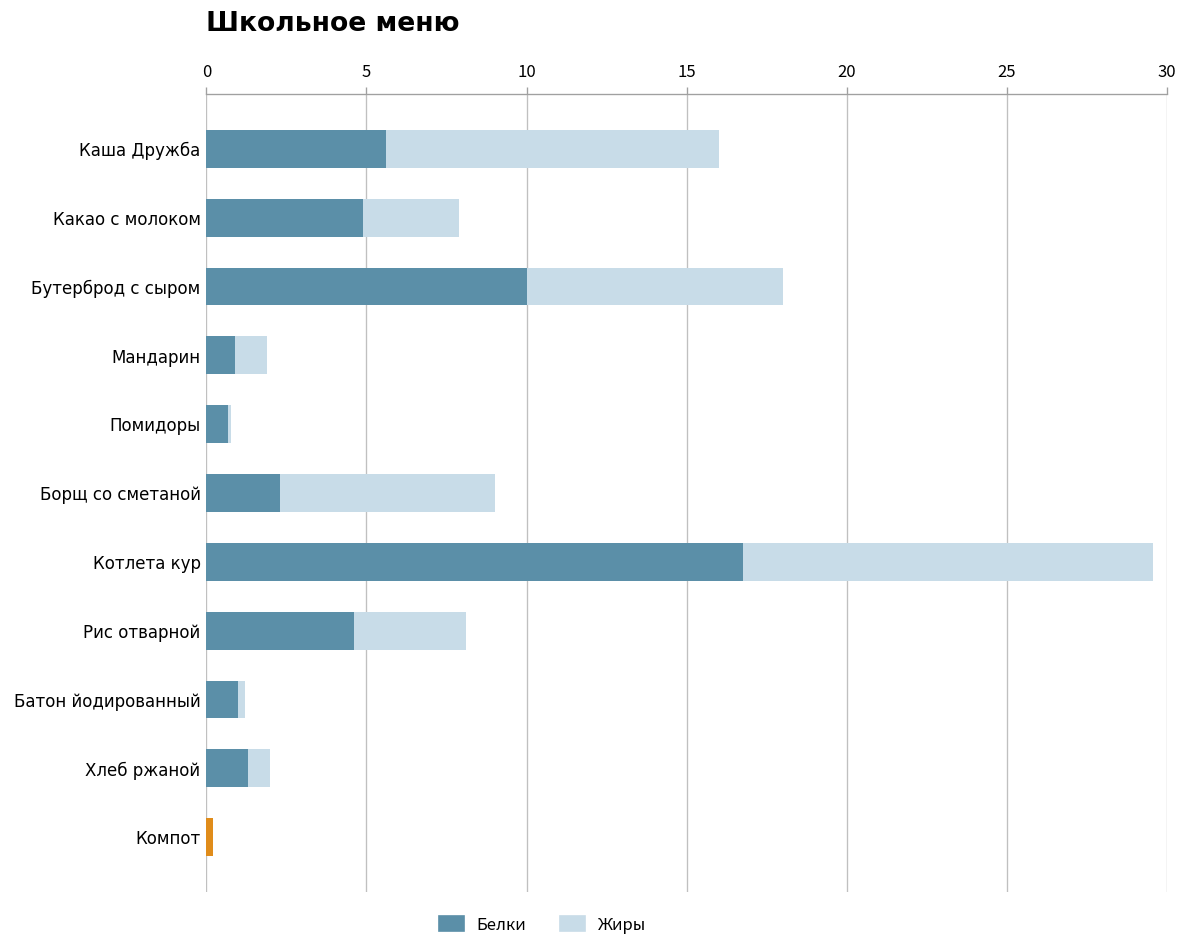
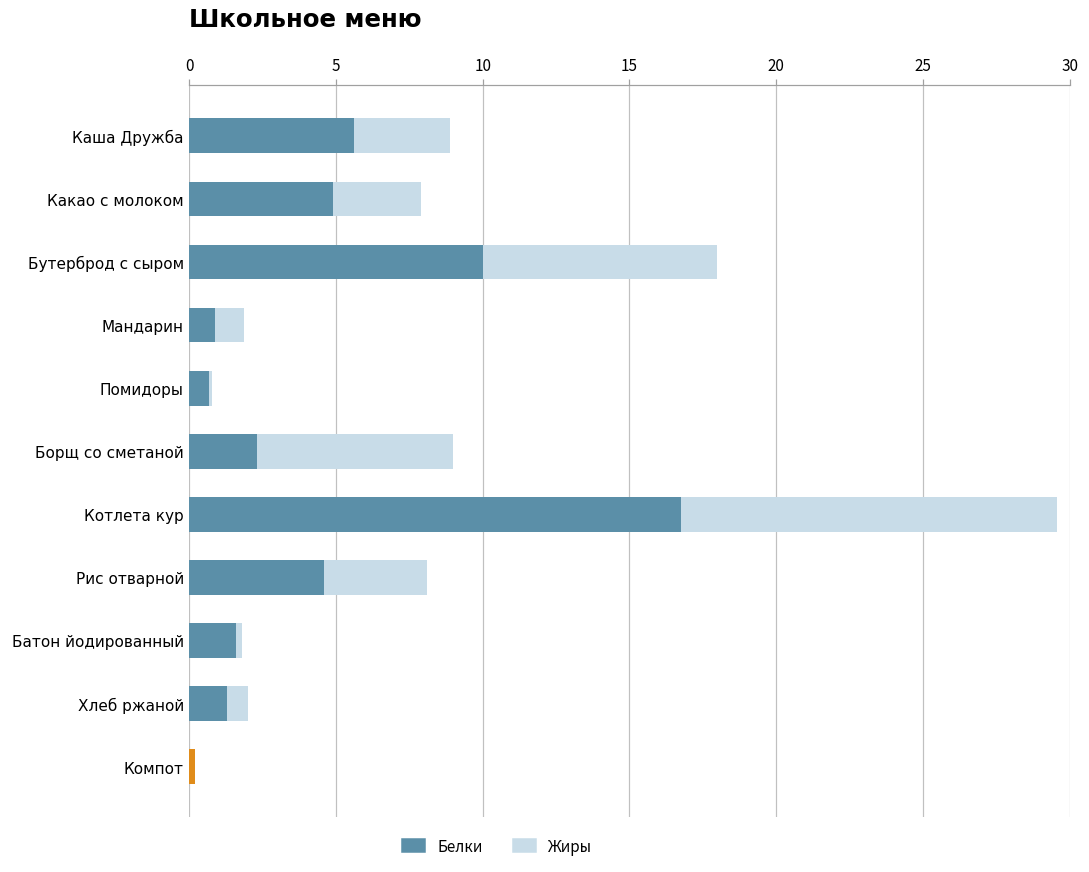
  {
    "Белки": {
      "Каша Дружба": 5.6,
      "Какао с молоком": 4.9,
      "Бутерброд с сыром": 10.0,
      "Мандарин": 0.9,
      "Помидоры": 0.7,
      "Борщ со сметаной": 2.3,
      "Котлета кур": 16.8,
      "Рис отварной": 4.6,
-     "Батон йодированный": 1.0,
+     "Батон йодированный": 1.6,
      "Хлеб ржаной": 1.3,
      "Компот": 0.2
    },
    "Жиры": {
-     "Каша Дружба": 10.4,
+     "Каша Дружба": 3.3,
      "Какао с молоком": 3.0,
      "Бутерброд с сыром": 8.0,
      "Мандарин": 1.0,
      "Помидоры": 0.1,
      "Борщ со сметаной": 6.7,
      "Котлета кур": 12.8,
      "Рис отварной": 3.5,
      "Батон йодированный": 0.2,
      "Хлеб ржаной": 0.7,
      "Компот": 0.0
    }
  }
